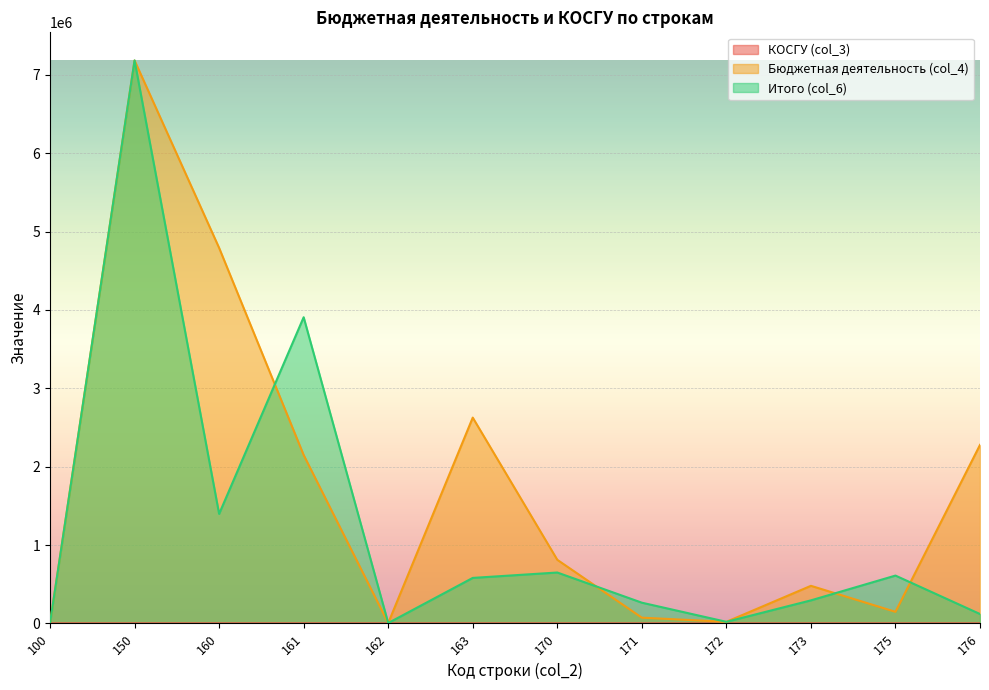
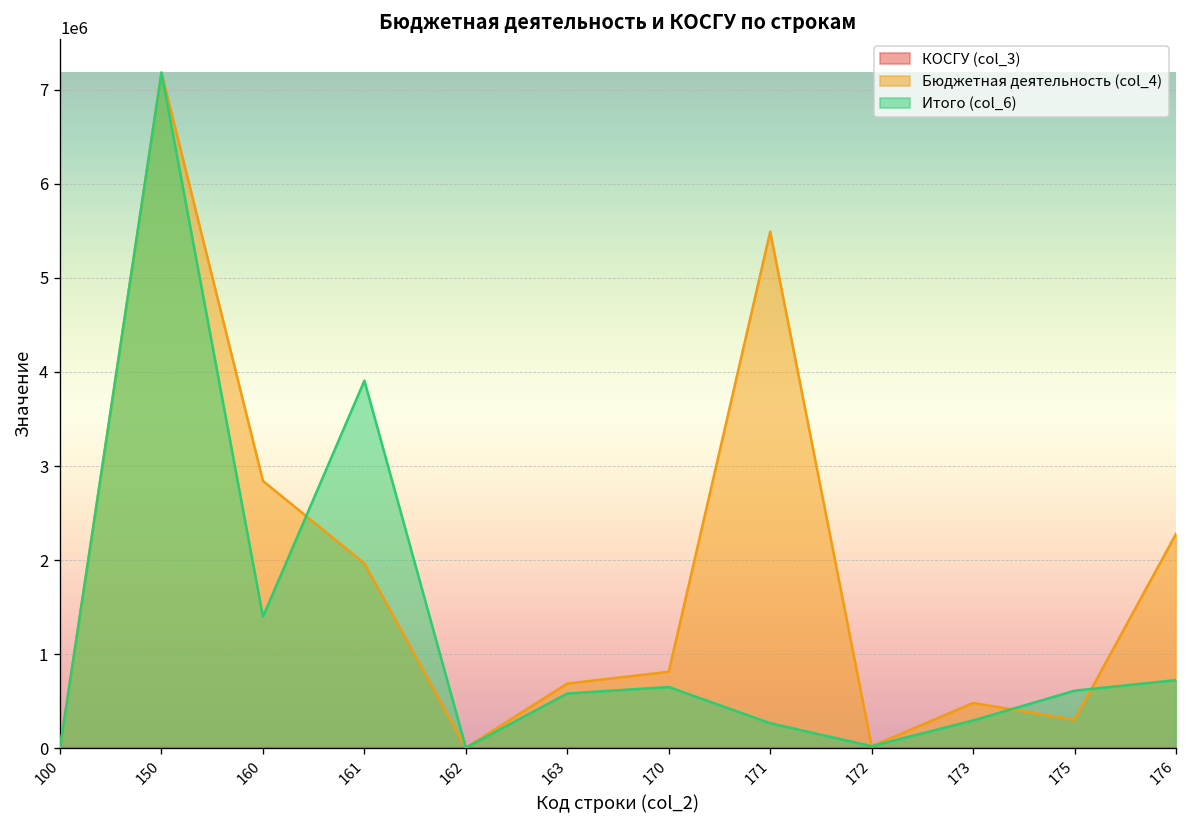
  {
    "КОСГУ (col_3)": {
      "150": 0,
      "160": 0,
      "161": 0,
      "163": 0,
      "170": 0,
      "171": 0,
      "173": 0,
      "175": 0,
      "176": 0
    },
    "Бюджетная деятельность (col_4)": {
-     "160": 4800000,
-     "161": 2100000,
-     "163": 2600000,
+     "160": 2800000,
+     "161": 2000000,
+     "163": 700000,
      "170": 800000,
-     "171": 100000,
+     "171": 5500000,
      "173": 500000,
-     "175": 100000,
+     "175": 300000,
      "176": 2300000
    },
    "Итого (col_6)": {
      "160": 1400000,
      "161": 3900000,
      "163": 600000,
      "170": 700000,
      "171": 300000,
      "173": 300000,
      "175": 600000,
-     "176": 100000
+     "176": 700000
    }
  }
